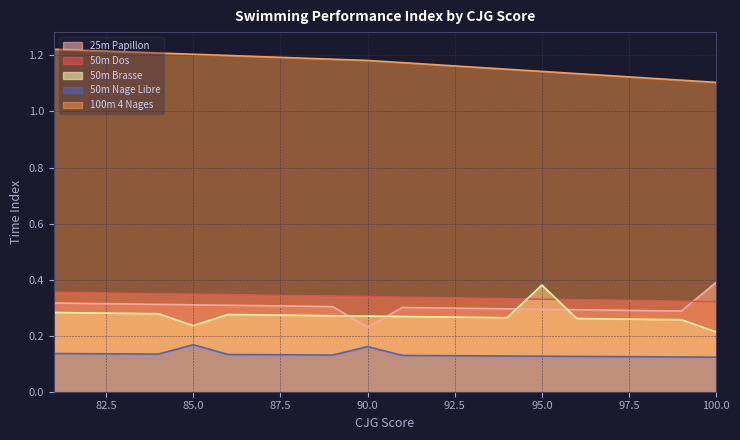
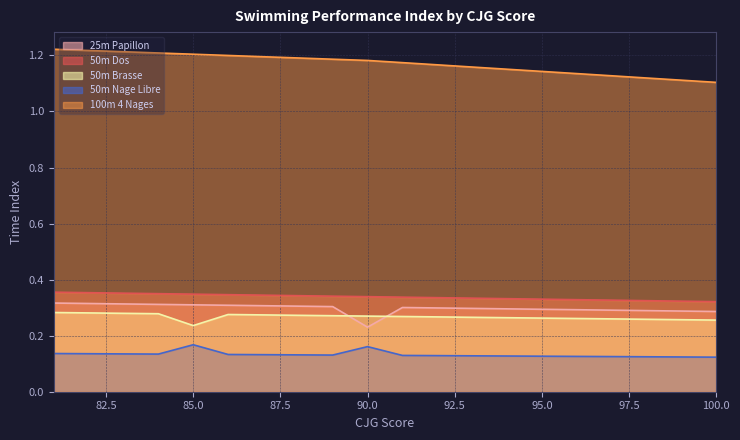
  {
    "25m Papillon": {
      "85.0": 0.31,
      "90.0": 0.23,
      "95.0": 0.29,
-     "100.0": 0.39
+     "100.0": 0.29
    },
    "50m Brasse": {
      "85.0": 0.24,
      "90.0": 0.27,
-     "95.0": 0.38,
-     "100.0": 0.21
+     "95.0": 0.26,
+     "100.0": 0.26
    },
    "50m Nage Libre": {
      "85.0": 0.17,
      "90.0": 0.16,
      "95.0": 0.13,
      "100.0": 0.12
    }
  }
